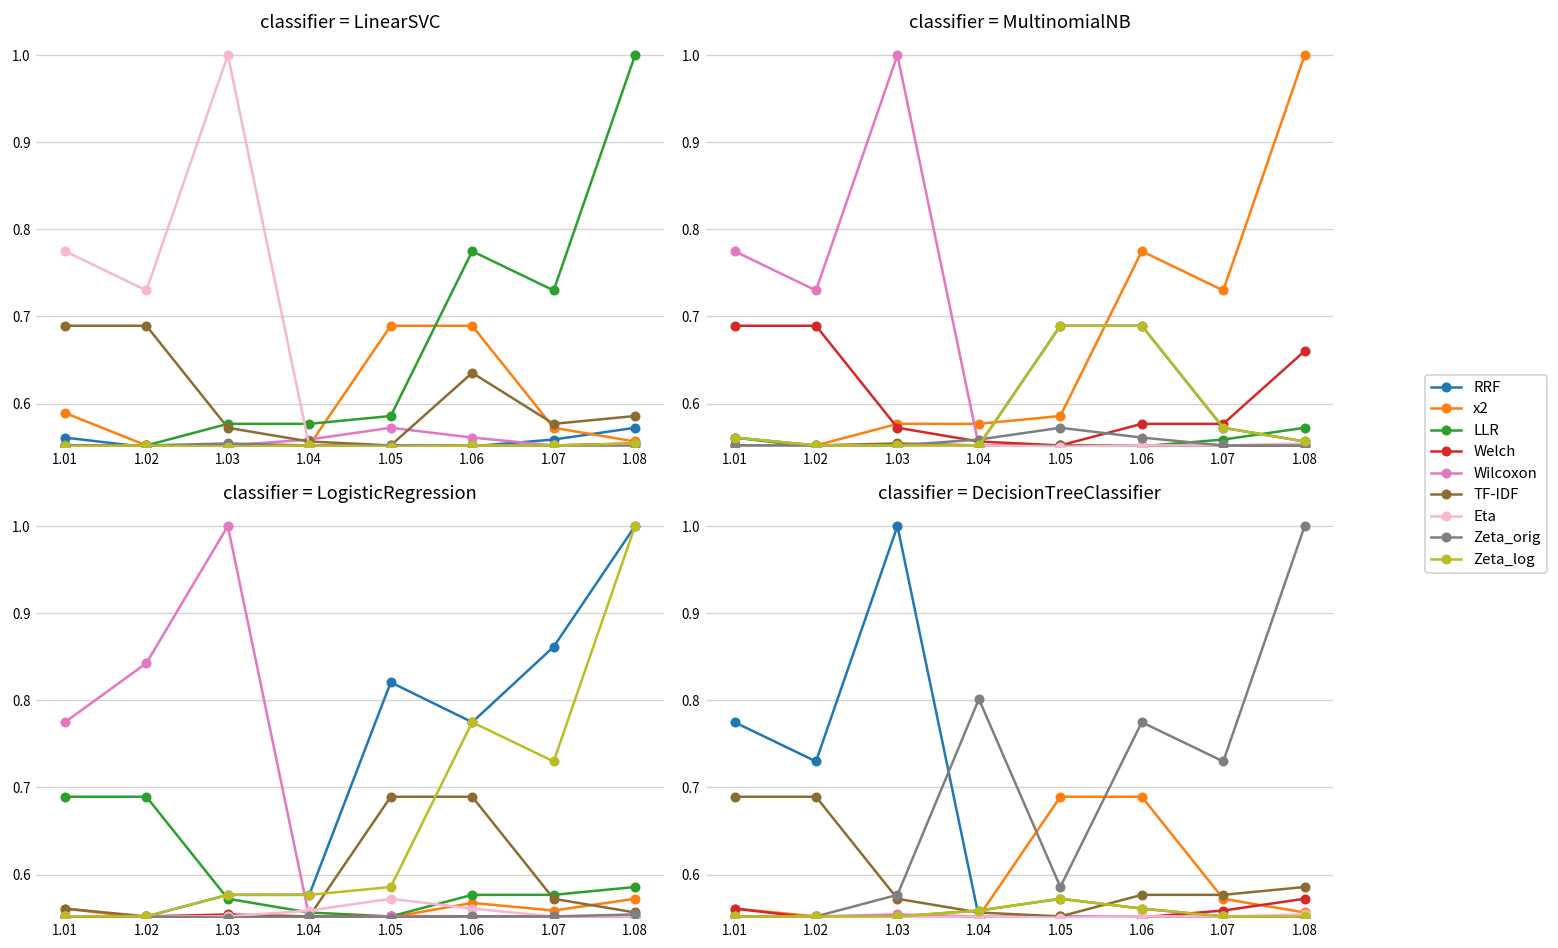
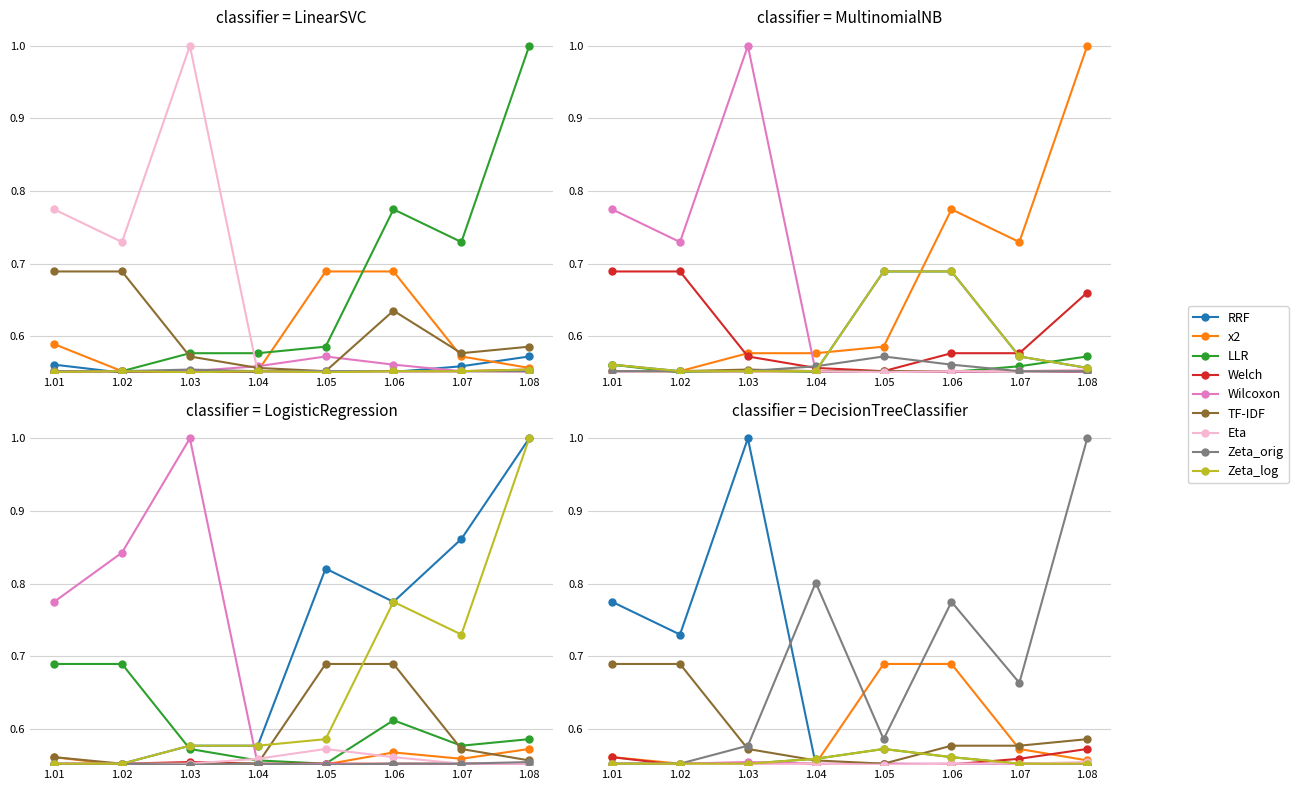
  {
    "classifier = LinearSVC": {
      "RRF": {
        "1.01": 0.56,
        "1.07": 0.56,
        "1.08": 0.57
      },
      "x2": {
        "1.01": 0.59,
        "1.05": 0.69,
        "1.06": 0.69,
        "1.07": 0.57
      },
      "LLR": {
        "1.03": 0.58,
        "1.04": 0.58,
        "1.05": 0.59,
        "1.06": 0.77,
        "1.07": 0.73,
        "1.08": 1.00
      },
      "Wilcoxon": {
        "1.05": 0.57,
        "1.06": 0.56
      },
      "TF-IDF": {
        "1.01": 0.69,
        "1.02": 0.69,
        "1.03": 0.57,
        "1.06": 0.64,
        "1.07": 0.58,
        "1.08": 0.59
      },
      "Eta": {
        "1.01": 0.77,
        "1.02": 0.73,
        "1.03": 1.00
      }
    },
    "classifier = MultinomialNB": {
      "Zeta_log": {
        "1.05": 0.69,
        "1.06": 0.69,
        "1.07": 0.57
      },
      "x2": {
        "1.03": 0.58,
        "1.04": 0.58,
        "1.05": 0.59,
        "1.06": 0.77,
        "1.07": 0.73,
        "1.08": 1.00
      },
      "LLR": {
        "1.07": 0.56,
        "1.08": 0.57
      },
      "Welch": {
        "1.01": 0.69,
        "1.02": 0.69,
        "1.03": 0.57,
        "1.06": 0.58,
        "1.07": 0.58,
        "1.08": 0.66
      },
      "Wilcoxon": {
        "1.01": 0.77,
        "1.02": 0.73,
        "1.03": 1.00
      },
      "Zeta_orig": {
        "1.05": 0.57,
        "1.06": 0.56
      }
    },
    "classifier = LogisticRegression": {
      "RRF": {
        "1.05": 0.82,
        "1.07": 0.86
      },
      "x2": {
        "1.06": 0.57,
        "1.07": 0.56,
        "1.08": 0.57
      },
      "LLR": {
        "1.01": 0.69,
        "1.02": 0.69,
        "1.03": 0.57,
-       "1.06": 0.58,
+       "1.06": 0.61,
        "1.07": 0.58,
        "1.08": 0.59
      },
      "Wilcoxon": {
        "1.01": 0.77,
        "1.02": 0.84,
        "1.03": 1.00
      },
      "TF-IDF": {
        "1.05": 0.69,
        "1.06": 0.69,
        "1.07": 0.57
      },
      "Eta": {
        "1.05": 0.57,
        "1.06": 0.56
      },
      "Zeta_log": {
        "1.05": 0.59,
        "1.07": 0.73
      }
    },
    "classifier = DecisionTreeClassifier": {
      "RRF": {
        "1.01": 0.77,
        "1.02": 0.73,
        "1.03": 1.00
      },
      "x2": {
        "1.05": 0.69,
        "1.06": 0.69,
        "1.07": 0.57
      },
      "Zeta_log": {
        "1.05": 0.57,
        "1.06": 0.56
      },
      "Welch": {
        "1.07": 0.56,
        "1.08": 0.57
      },
      "TF-IDF": {
        "1.01": 0.69,
        "1.02": 0.69,
        "1.03": 0.57,
        "1.06": 0.58,
        "1.07": 0.58,
        "1.08": 0.59
      },
      "Zeta_orig": {
        "1.03": 0.58,
        "1.04": 0.80,
        "1.05": 0.59,
        "1.06": 0.77,
-       "1.07": 0.73,
+       "1.07": 0.66,
        "1.08": 1.00
      }
    }
  }
